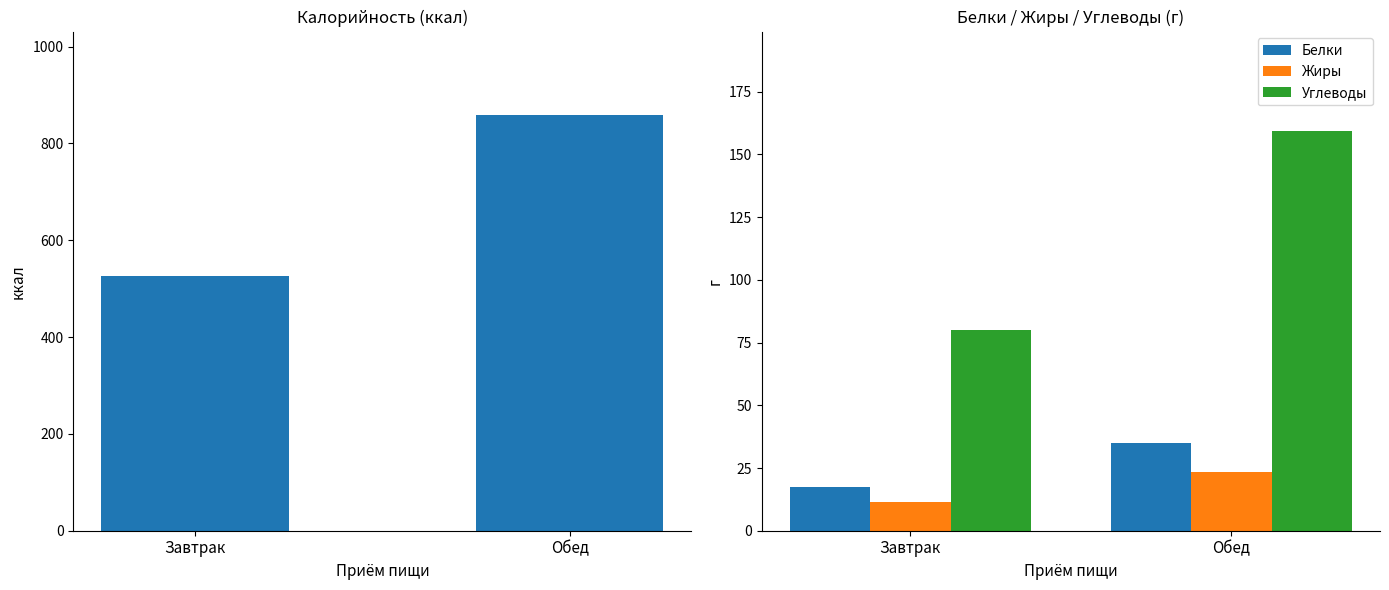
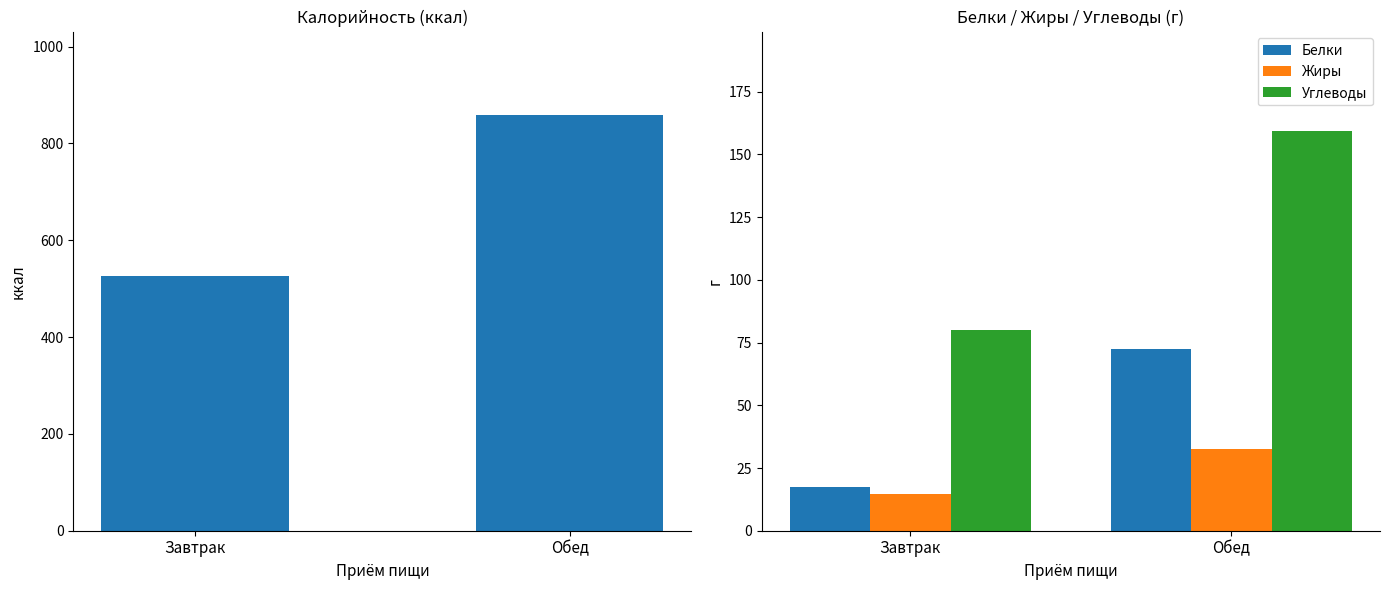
  {
    "Калорийность (ккал)": {
      "Завтрак": 530,
      "Обед": 860
    },
    "Белки / Жиры / Углеводы (г)": {
      "Белки": {
        "Завтрак": 17,
-       "Обед": 35
+       "Обед": 73
      },
      "Жиры": {
-       "Завтрак": 12,
-       "Обед": 24
+       "Завтрак": 15,
+       "Обед": 33
      },
      "Углеводы": {
        "Завтрак": 80,
        "Обед": 159
      }
    }
  }
